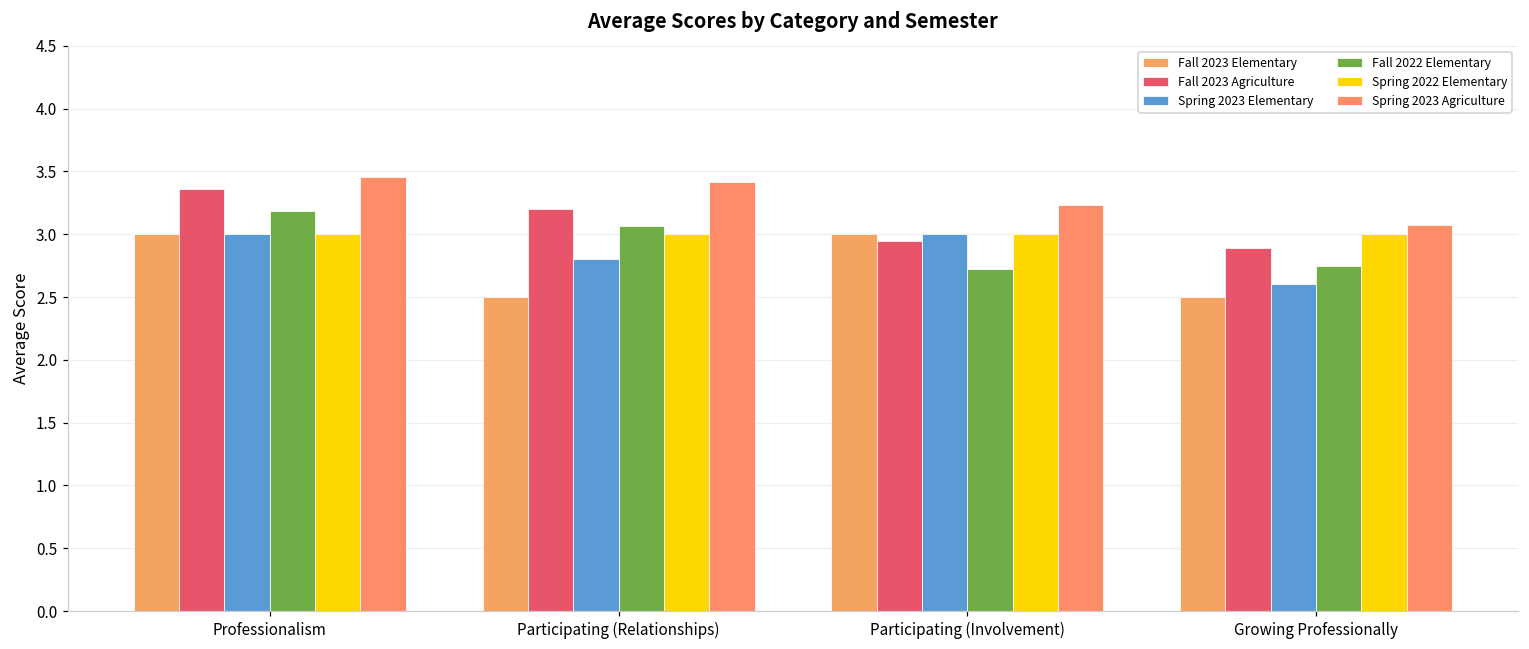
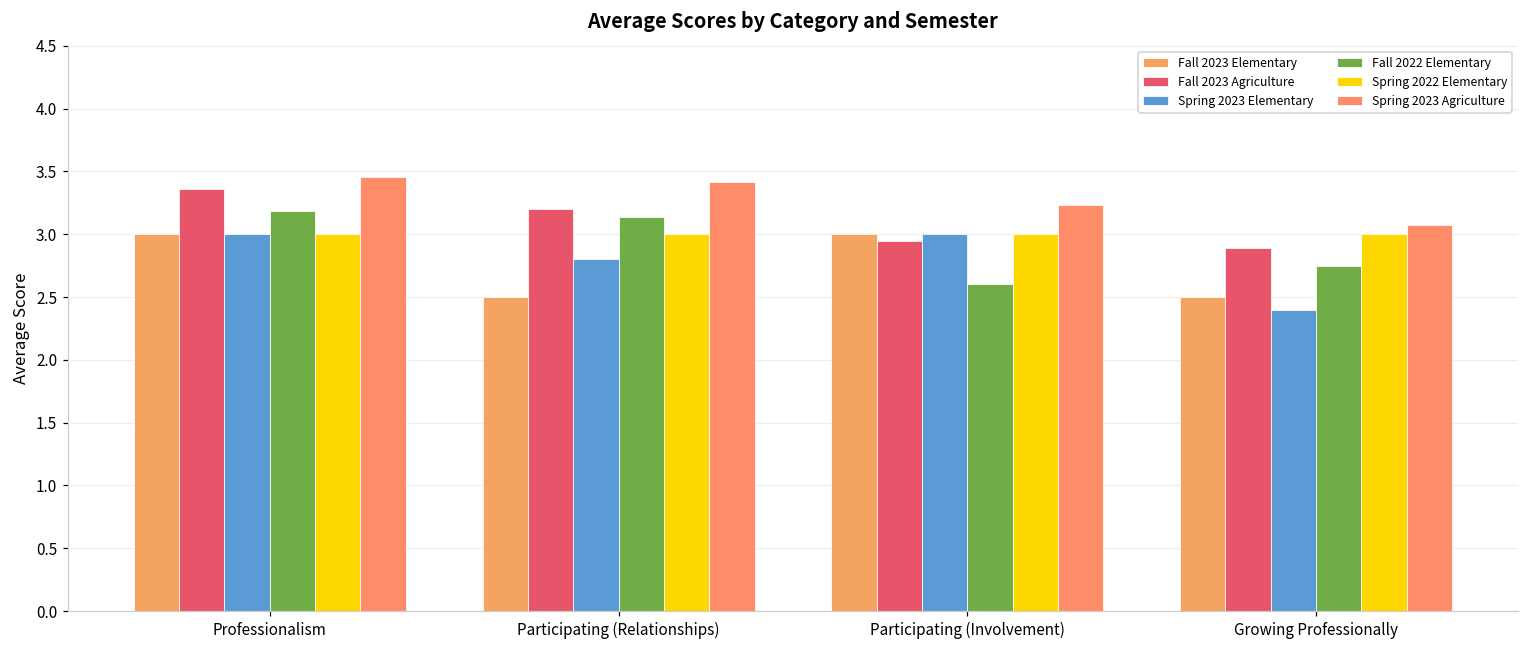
  {
    "Spring 2023 Elementary": {
      "Professionalism": 3.0,
      "Participating (Relationships)": 2.8,
      "Participating (Involvement)": 3.0,
-     "Growing Professionally": 2.6
+     "Growing Professionally": 2.4
    },
    "Fall 2022 Elementary": {
      "Professionalism": 3.18,
-     "Participating (Relationships)": 3.06,
-     "Participating (Involvement)": 2.73,
+     "Participating (Relationships)": 3.14,
+     "Participating (Involvement)": 2.60,
      "Growing Professionally": 2.75
    },
    "Spring 2022 Elementary": {
      "Professionalism": 3.00,
      "Participating (Relationships)": 3.00,
      "Participating (Involvement)": 3.00,
      "Growing Professionally": 3.00
    }
  }
